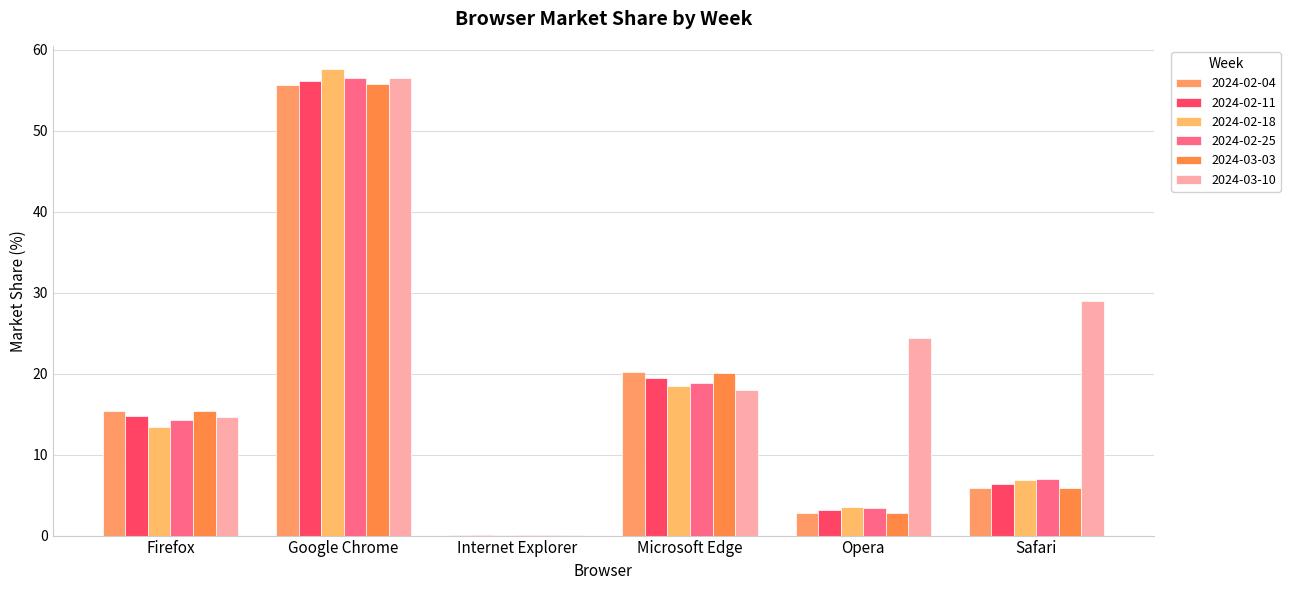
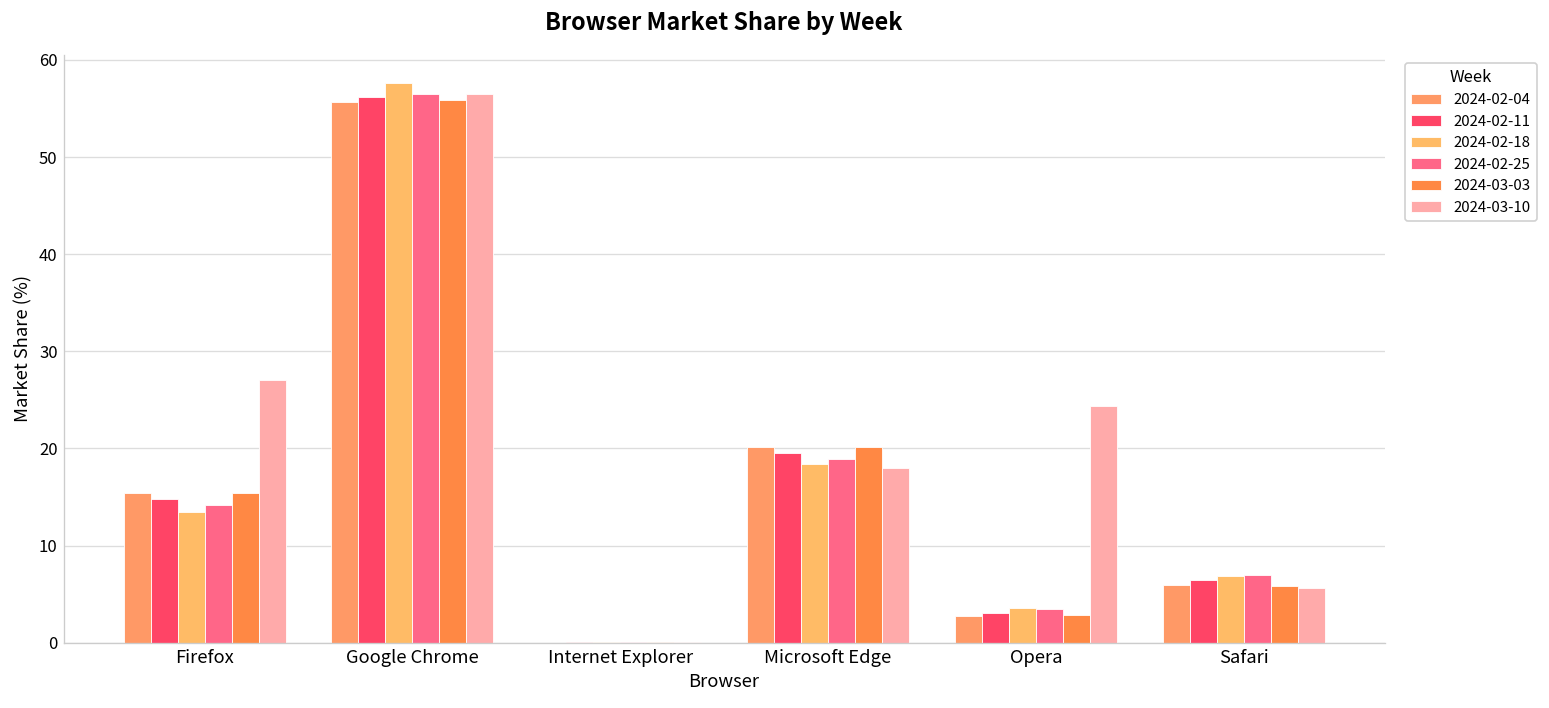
  {
    "2024-03-10": {
-     "Firefox": 15,
+     "Firefox": 27,
      "Google Chrome": 56,
      "Microsoft Edge": 18,
      "Opera": 24,
-     "Safari": 29
+     "Safari": 6
    }
  }
